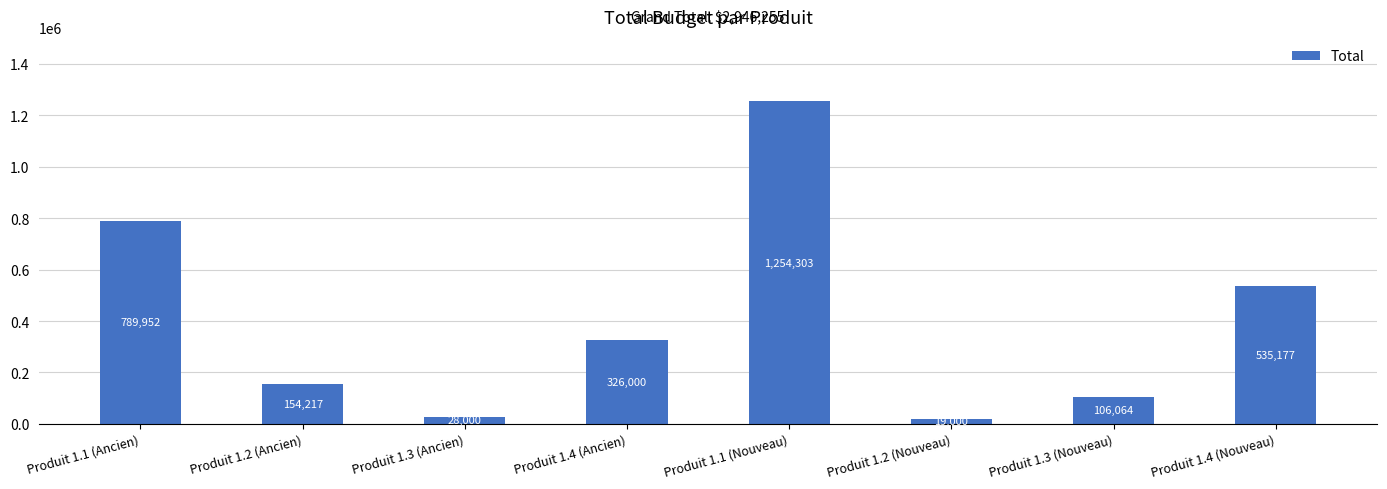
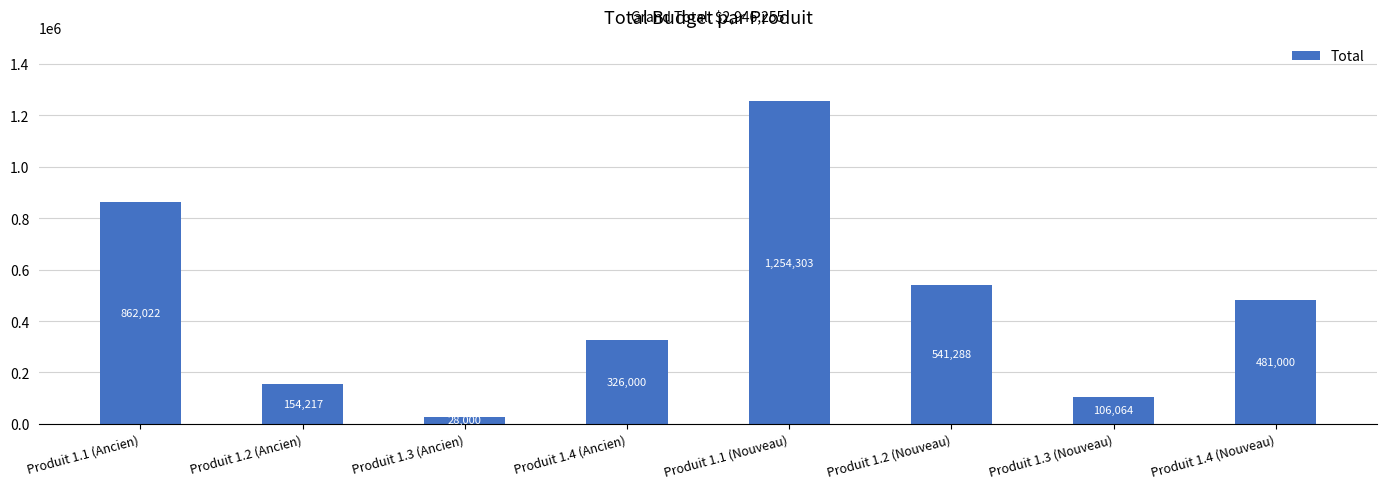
  {
-   "Produit 1.1 (Ancien)": "789,952",
+   "Produit 1.1 (Ancien)": "862,022",
    "Produit 1.2 (Ancien)": "154,217",
    "Produit 1.3 (Ancien)": "28,000",
    "Produit 1.4 (Ancien)": "326,000",
    "Produit 1.1 (Nouveau)": "1,254,303",
-   "Produit 1.2 (Nouveau)": "19,000",
+   "Produit 1.2 (Nouveau)": "541,288",
    "Produit 1.3 (Nouveau)": "106,064",
-   "Produit 1.4 (Nouveau)": "535,177"
+   "Produit 1.4 (Nouveau)": "481,000"
  }
